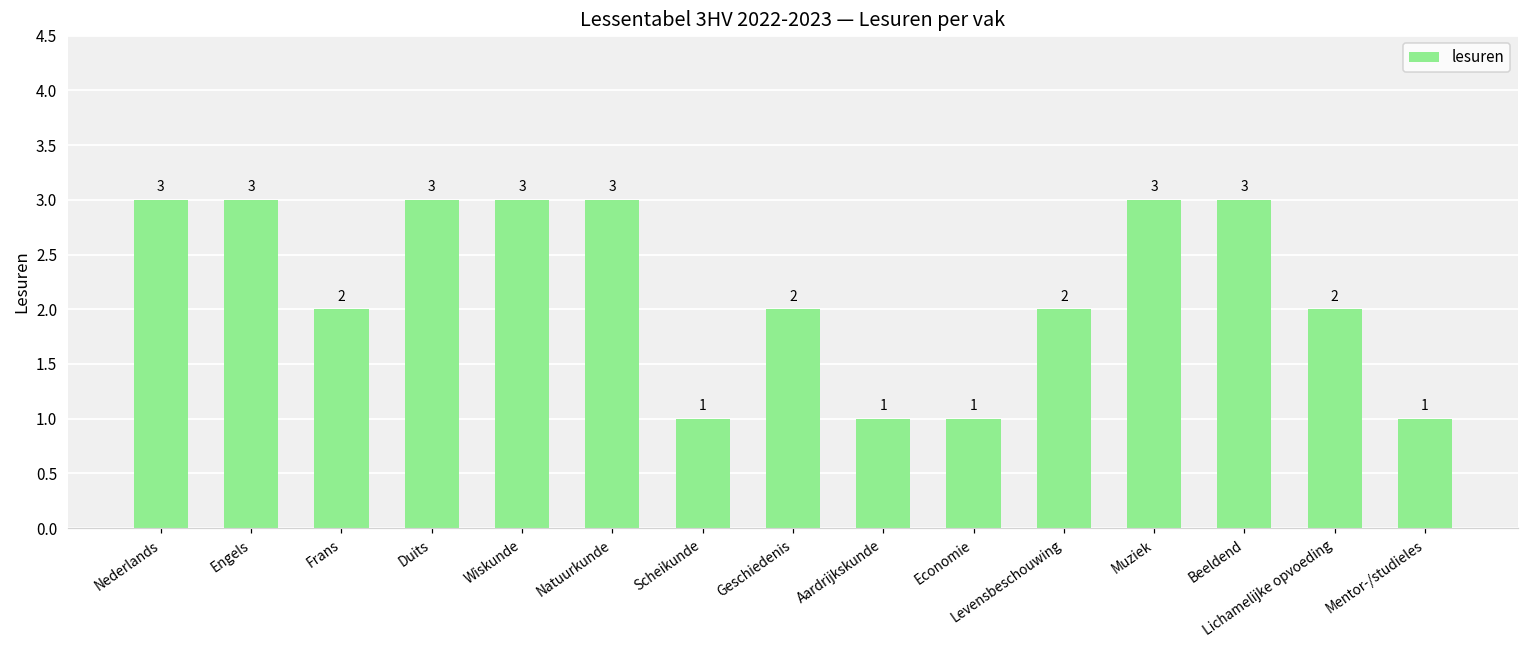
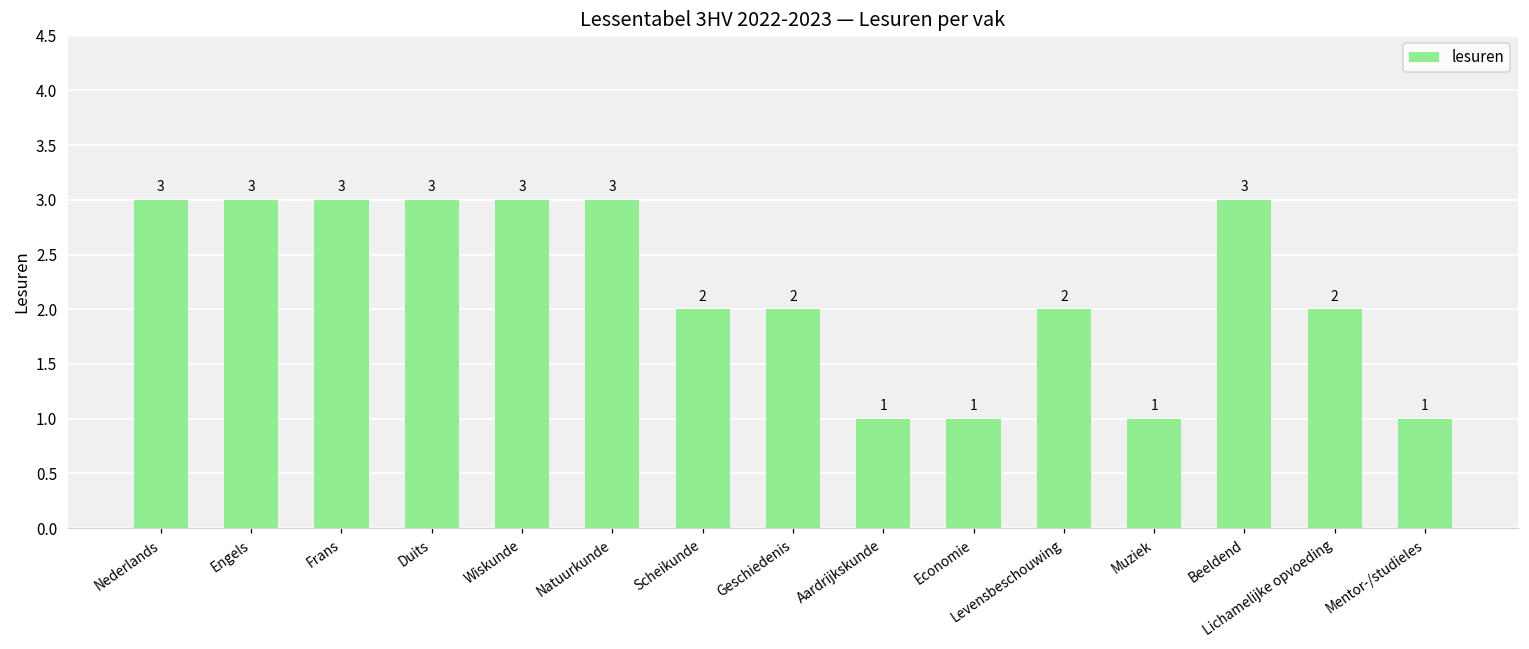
  {
    "Nederlands": 3,
    "Engels": 3,
-   "Frans": 2,
+   "Frans": 3,
    "Duits": 3,
    "Wiskunde": 3,
    "Natuurkunde": 3,
-   "Scheikunde": 1,
+   "Scheikunde": 2,
    "Geschiedenis": 2,
    "Aardrijkskunde": 1,
    "Economie": 1,
    "Levensbeschouwing": 2,
-   "Muziek": 3,
+   "Muziek": 1,
    "Beeldend": 3,
    "Lichamelijke opvoeding": 2,
    "Mentor-/studieles": 1
  }
